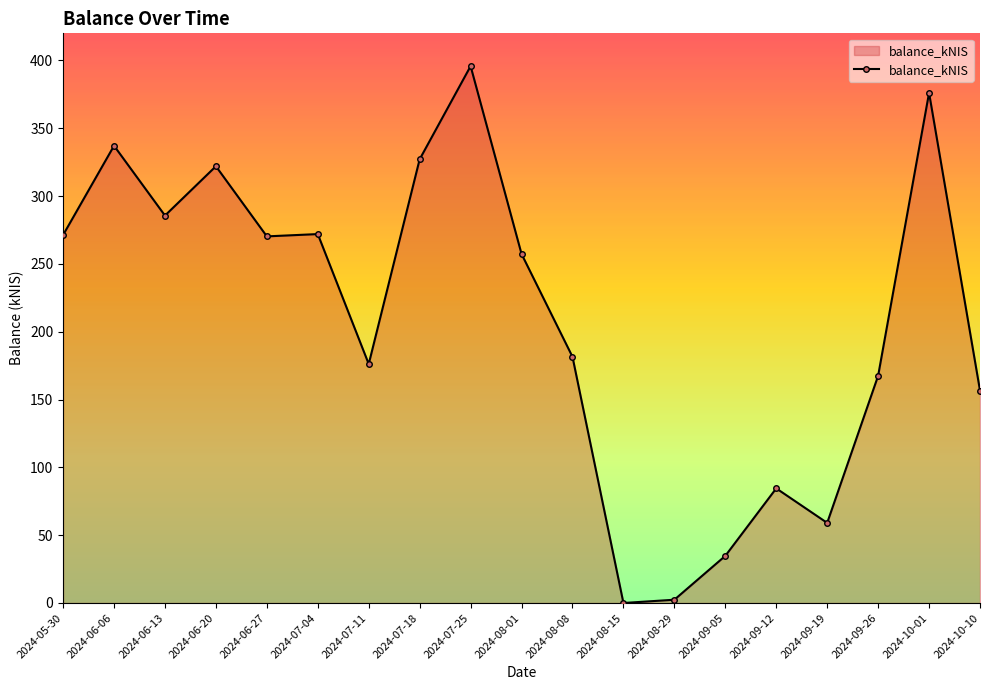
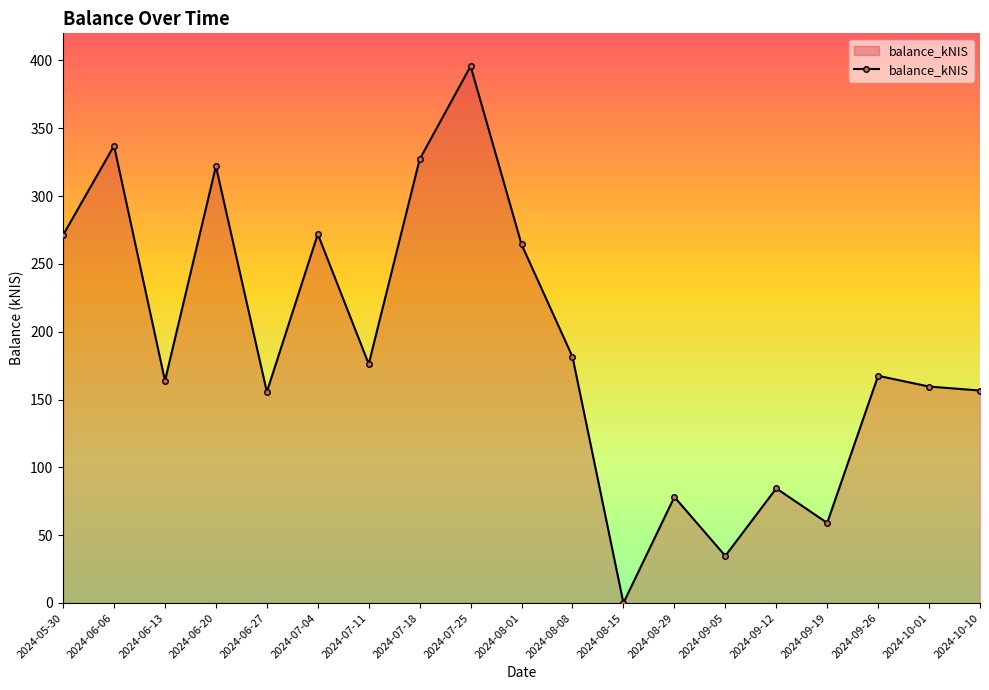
  {
    "2024-05-30": 271,
    "2024-06-06": 337,
-   "2024-06-13": 286,
+   "2024-06-13": 164,
    "2024-06-20": 322,
-   "2024-06-27": 270,
+   "2024-06-27": 156,
    "2024-07-04": 272,
    "2024-07-11": 176,
    "2024-07-18": 327,
    "2024-07-25": 396,
-   "2024-08-01": 257,
+   "2024-08-01": 264,
    "2024-08-08": 182,
    "2024-08-15": 0,
-   "2024-08-29": 2,
+   "2024-08-29": 78,
    "2024-09-05": 35,
    "2024-09-12": 85,
    "2024-09-19": 59,
    "2024-09-26": 168,
-   "2024-10-01": 376,
+   "2024-10-01": 160,
    "2024-10-10": 157
  }
